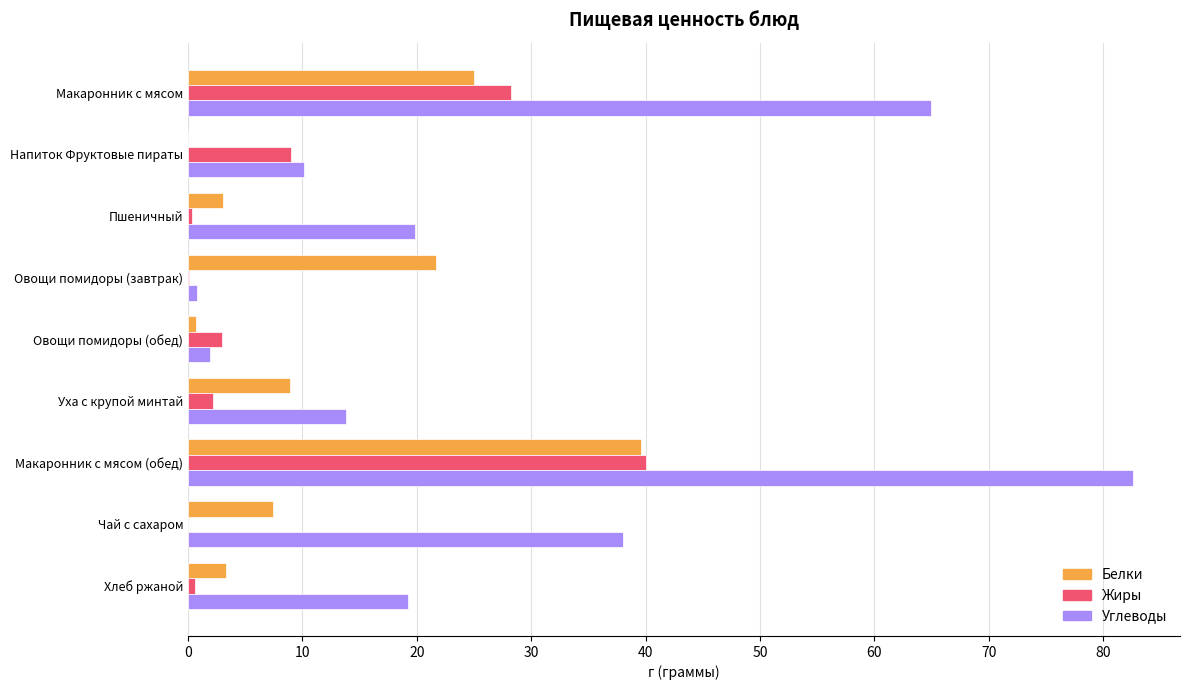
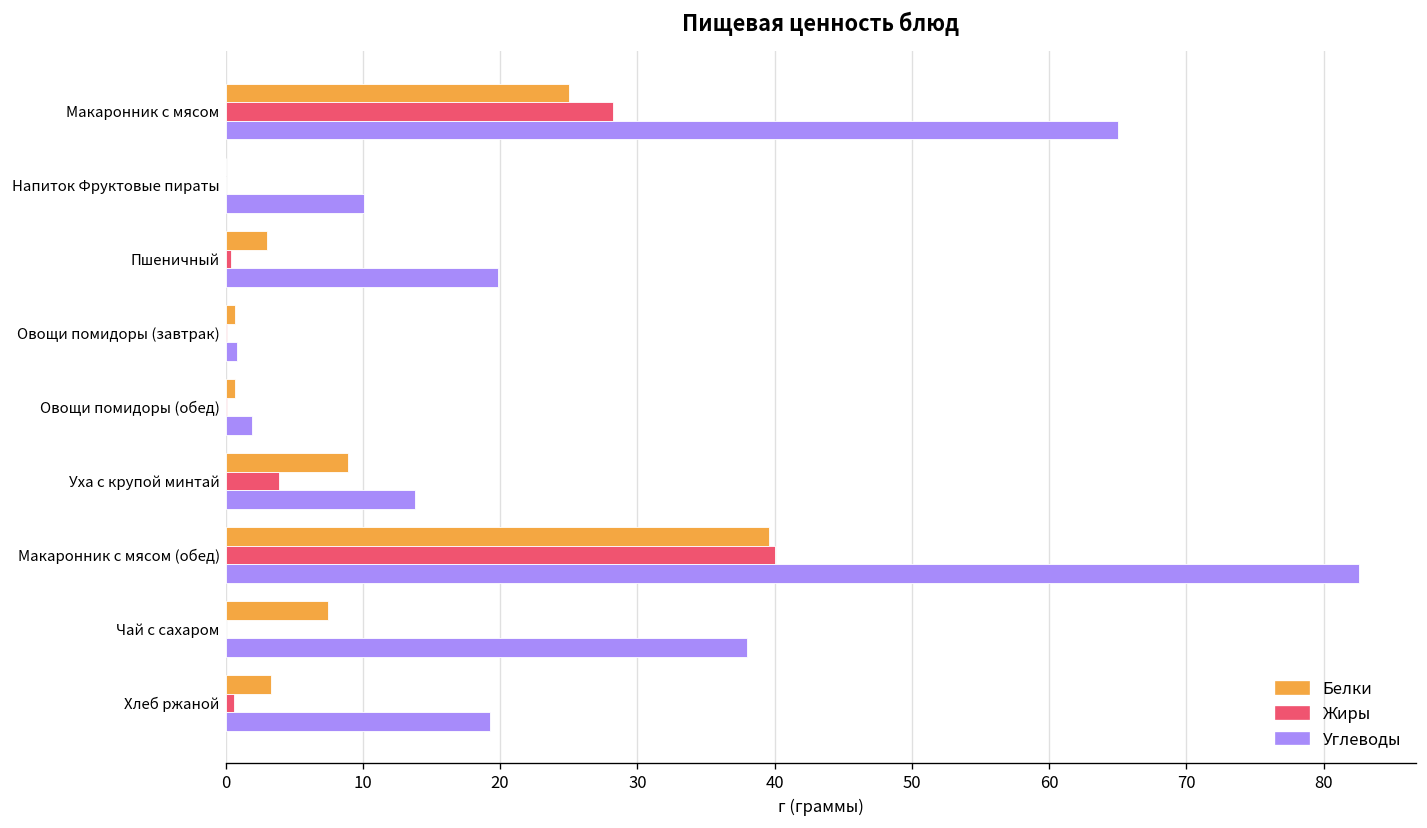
  {
    "Белки": {
      "Макаронник с мясом": 25.0,
      "Напиток Фруктовые пираты": 0.0,
      "Пшеничный": 3.0,
-     "Овощи помидоры (завтрак)": 21.7,
+     "Овощи помидоры (завтрак)": 0.7,
      "Овощи помидоры (обед)": 0.7,
      "Уха с крупой минтай": 8.9,
      "Макаронник с мясом (обед)": 39.6,
      "Чай с сахаром": 7.5,
      "Хлеб ржаной": 3.3
    },
    "Жиры": {
      "Макаронник с мясом": 28.2,
-     "Напиток Фруктовые пираты": 9,
+     "Напиток Фруктовые пираты": 0,
      "Пшеничный": 0.4,
-     "Овощи помидоры (обед)": 3.0,
-     "Уха с крупой минтай": 2.2,
+     "Овощи помидоры (обед)": 0.1,
+     "Уха с крупой минтай": 3.9,
      "Макаронник с мясом (обед)": 40.0,
      "Чай с сахаром": 0.0,
      "Хлеб ржаной": 0.6
    },
    "Углеводы": {
      "Макаронник с мясом": 65.0,
      "Напиток Фруктовые пираты": 10.1,
      "Пшеничный": 19.9,
      "Овощи помидоры (завтрак)": 0.8,
      "Овощи помидоры (обед)": 1.9,
      "Уха с крупой минтай": 13.8,
      "Макаронник с мясом (обед)": 82.6,
      "Чай с сахаром": 38.0,
      "Хлеб ржаной": 19.3
    }
  }
